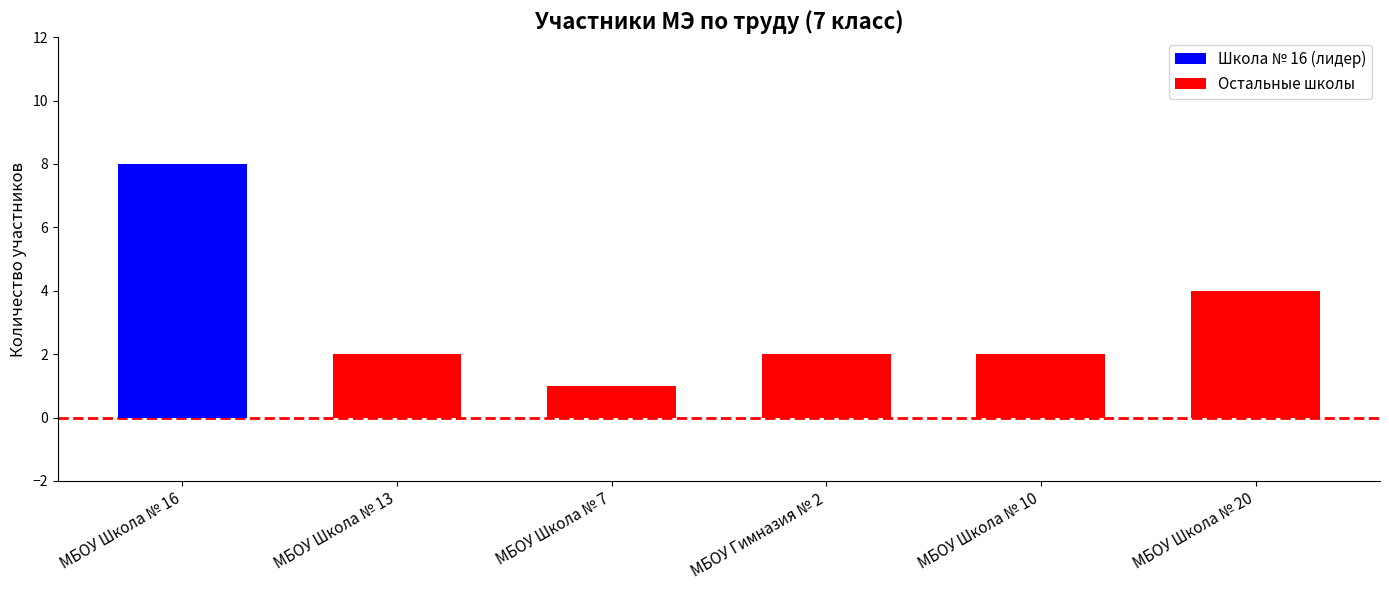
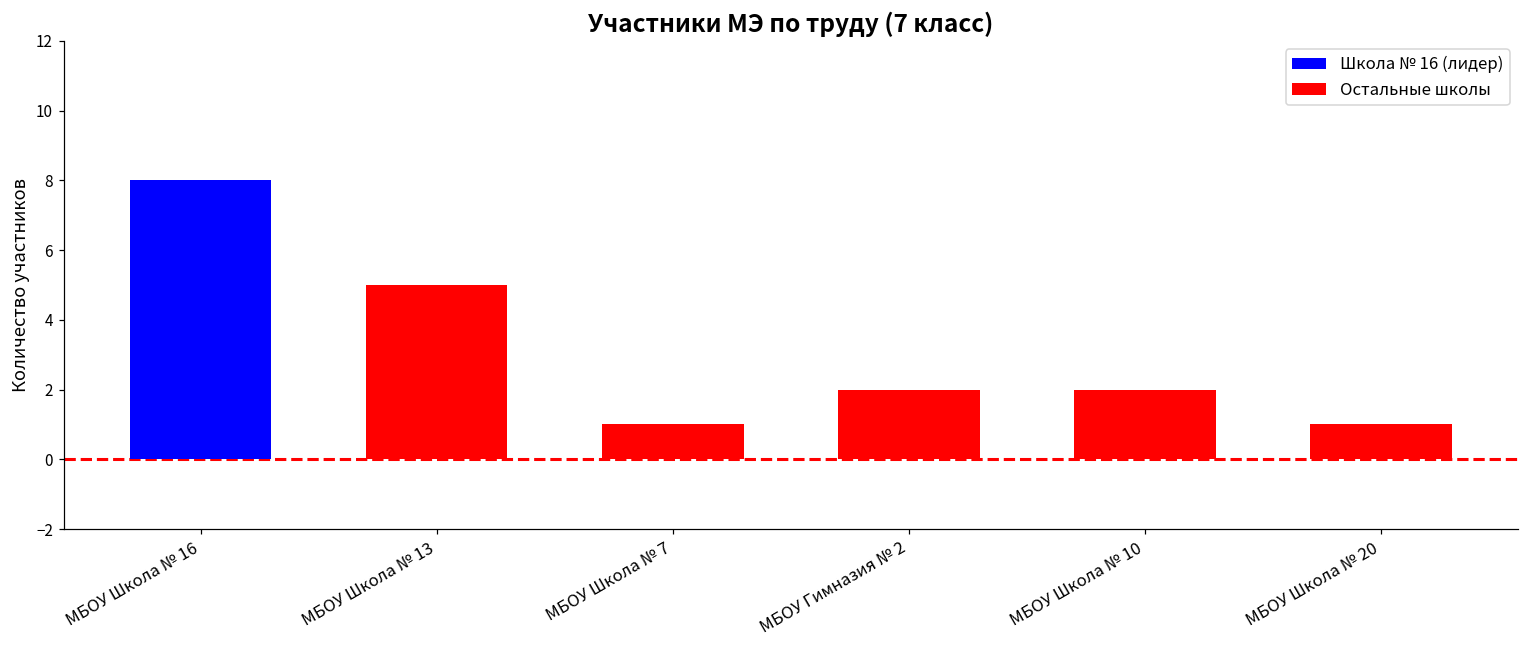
  {
    "МБОУ Школа № 16": 8,
-   "МБОУ Школа № 13": 2,
+   "МБОУ Школа № 13": 5,
    "МБОУ Школа № 7": 1,
    "МБОУ Гимназия № 2": 2,
    "МБОУ Школа № 10": 2,
-   "МБОУ Школа № 20": 4
+   "МБОУ Школа № 20": 1
  }
